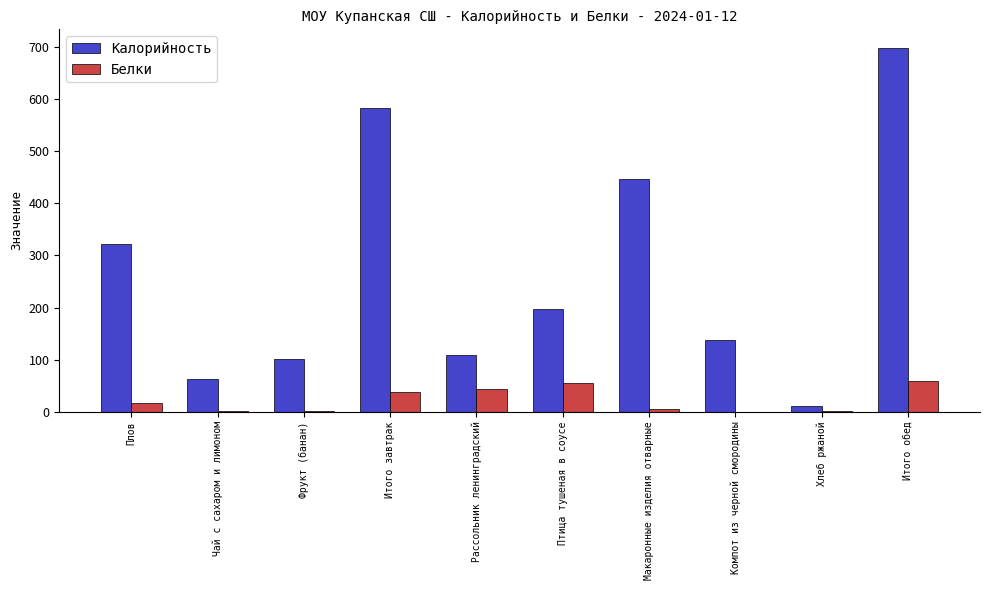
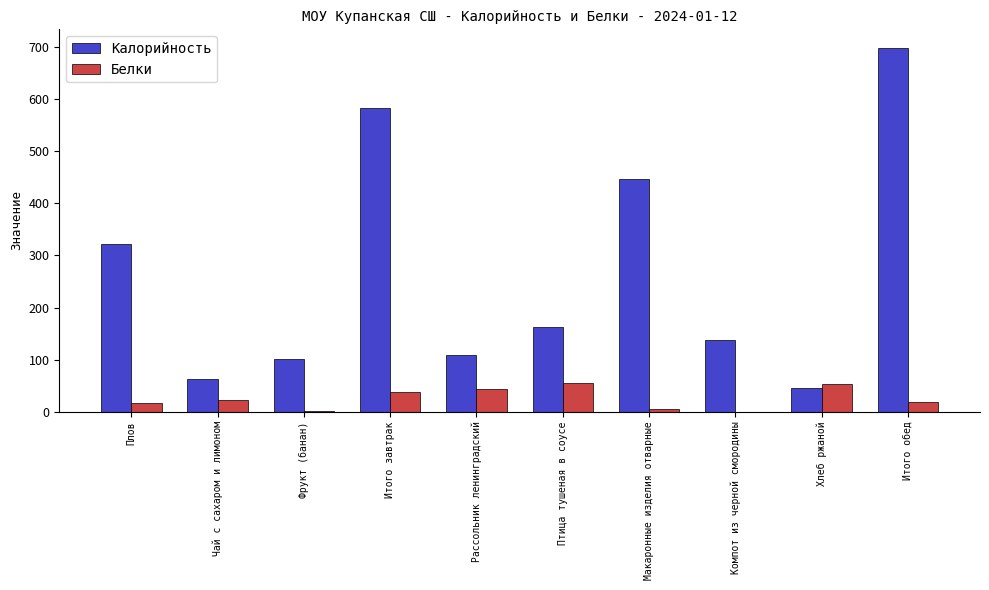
  {
    "Калорийность": {
      "Плов": 320,
      "Чай с сахаром и лимоном": 60,
      "Фрукт (банан)": 100,
      "Итого завтрак": 580,
      "Рассольник ленинградский": 110,
-     "Птица тушеная в соусе": 200,
+     "Птица тушеная в соусе": 160,
      "Макаронные изделия отварные": 450,
      "Компот из черной смородины": 140,
-     "Хлеб ржаной": 10,
+     "Хлеб ржаной": 50,
      "Итого обед": 700
    },
    "Белки": {
      "Плов": 20,
-     "Чай с сахаром и лимоном": 0,
+     "Чай с сахаром и лимоном": 20,
      "Итого завтрак": 40,
      "Рассольник ленинградский": 40,
      "Птица тушеная в соусе": 50,
      "Макаронные изделия отварные": 10,
-     "Хлеб ржаной": 0,
-     "Итого обед": 60
+     "Хлеб ржаной": 50,
+     "Итого обед": 20
    }
  }
